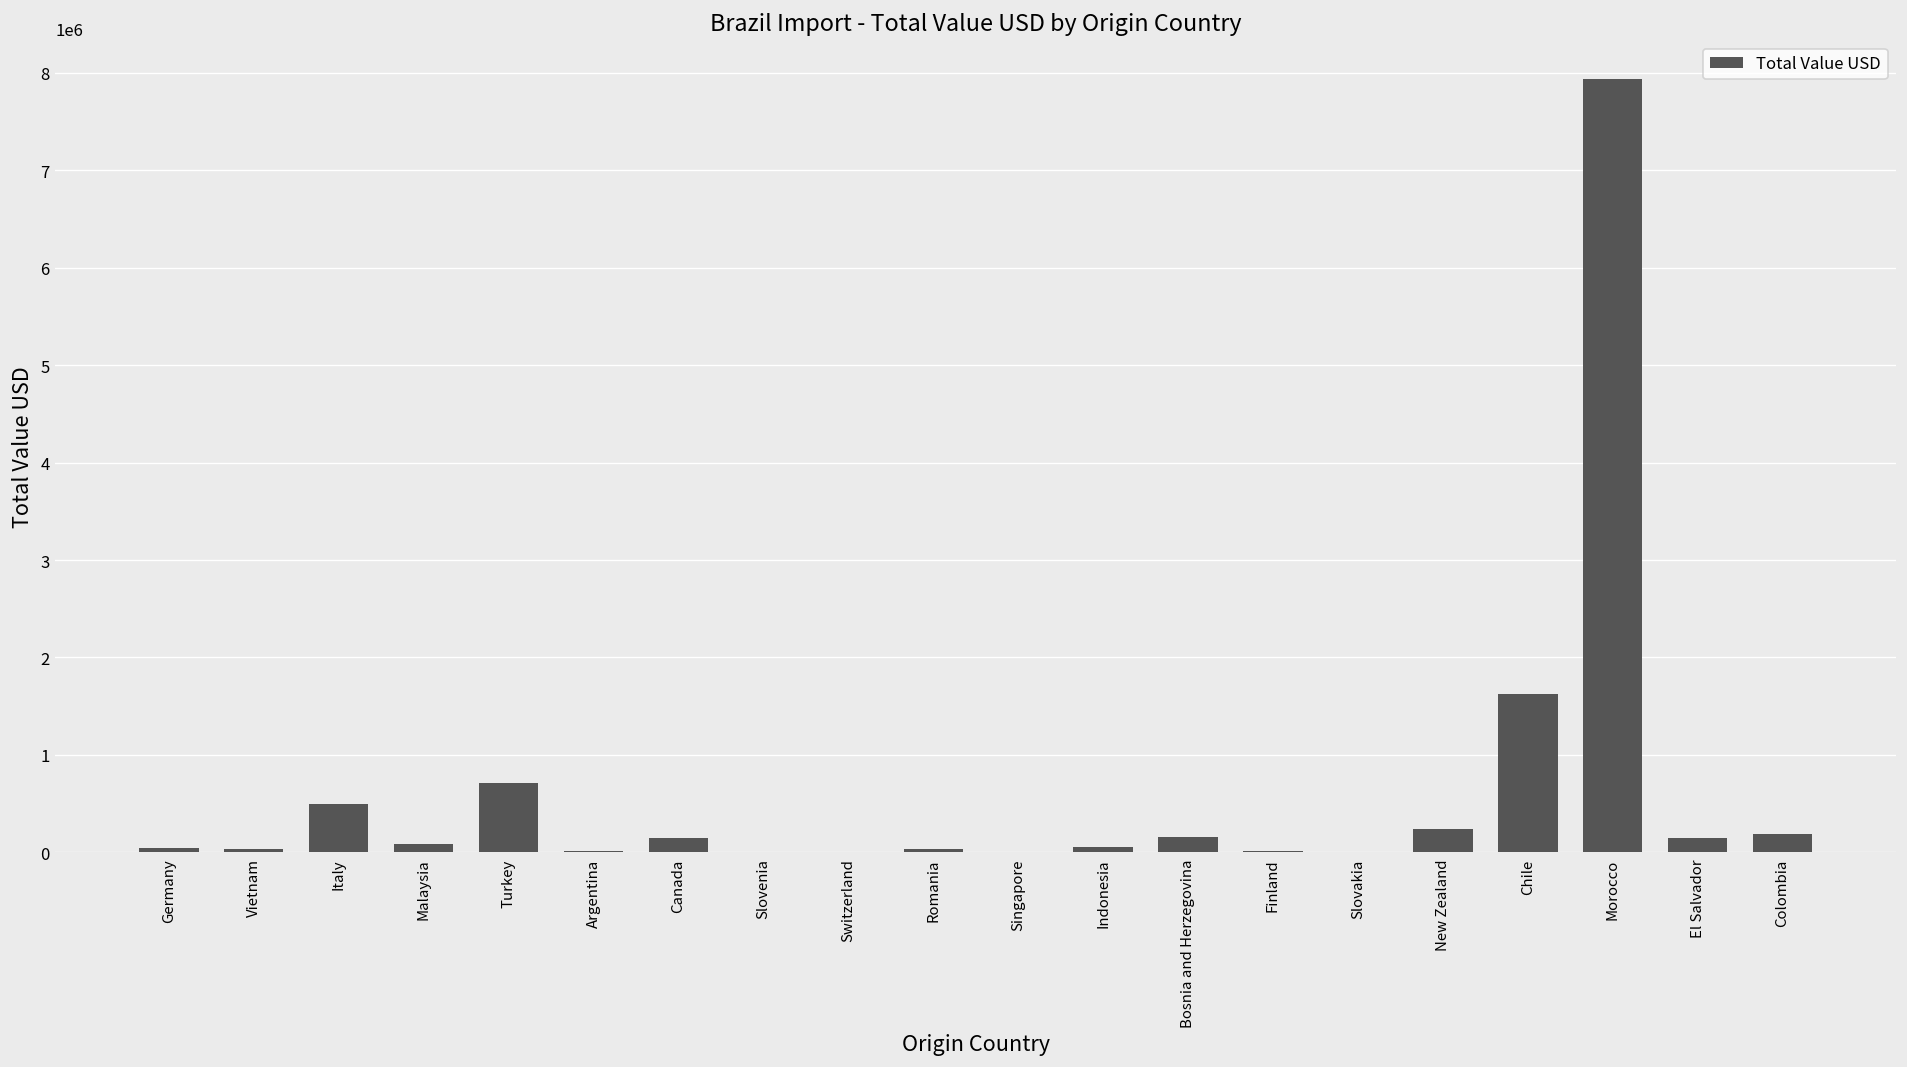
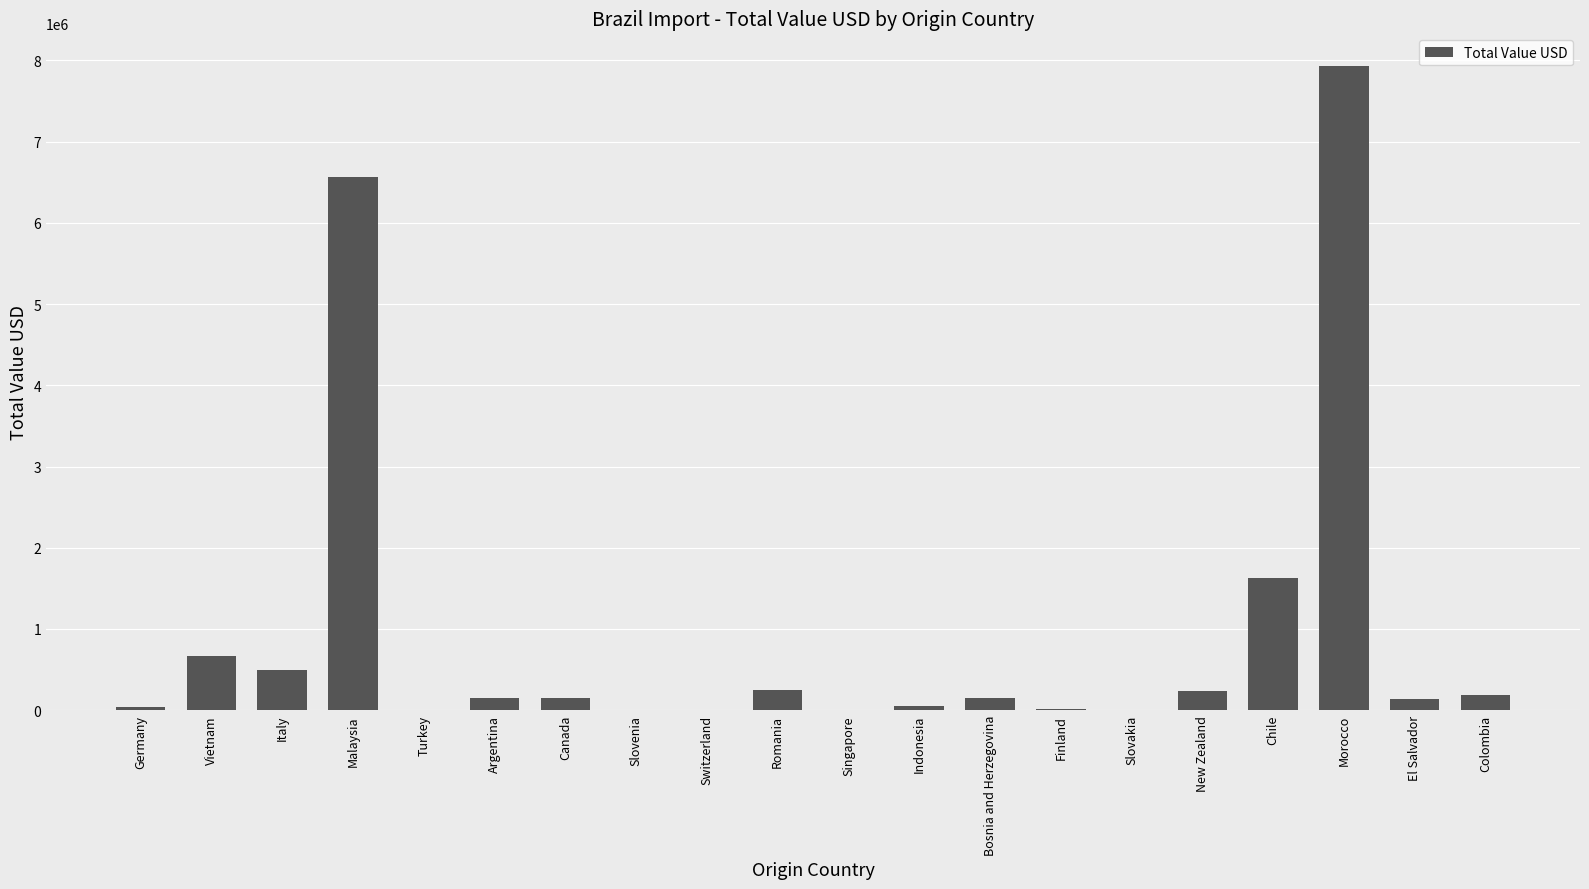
  {
    "Germany": 0,
-   "Vietnam": 0,
+   "Vietnam": 700000,
    "Italy": 500000,
-   "Malaysia": 100000,
-   "Turkey": 700000,
-   "Argentina": 0,
+   "Malaysia": 6600000,
+   "Turkey": 0,
+   "Argentina": 200000,
    "Canada": 100000,
-   "Romania": 0,
+   "Romania": 300000,
    "Indonesia": 100000,
    "Bosnia and Herzegovina": 200000,
    "New Zealand": 200000,
    "Chile": 1600000,
    "Morocco": 7900000,
    "El Salvador": 100000,
    "Colombia": 200000
  }
